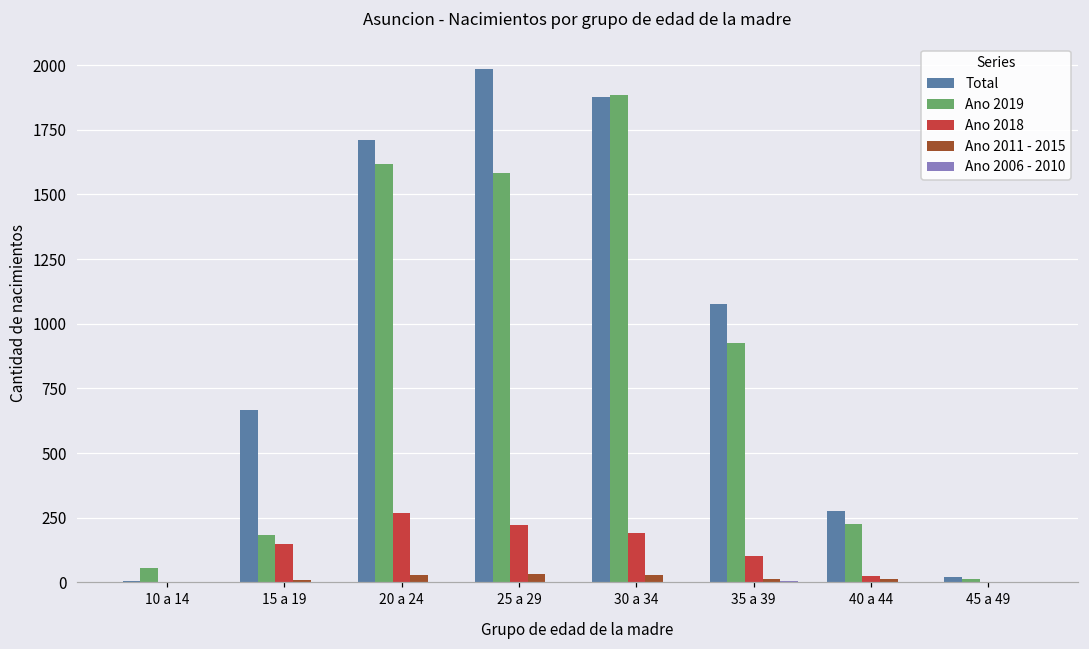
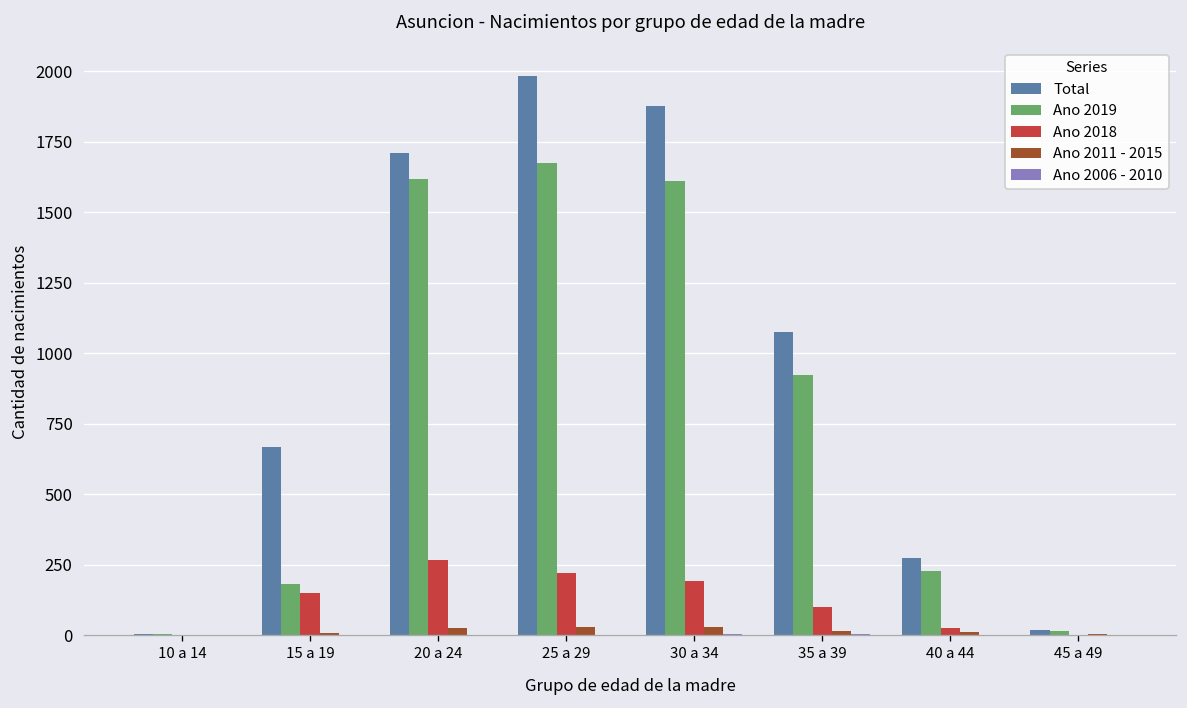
  {
    "Ano 2019": {
-     "10 a 14": 60,
+     "10 a 14": 0,
      "15 a 19": 180,
      "20 a 24": 1620,
-     "25 a 29": 1580,
-     "30 a 34": 1890,
+     "25 a 29": 1670,
+     "30 a 34": 1610,
      "35 a 39": 920,
      "40 a 44": 230,
      "45 a 49": 10
    }
  }
